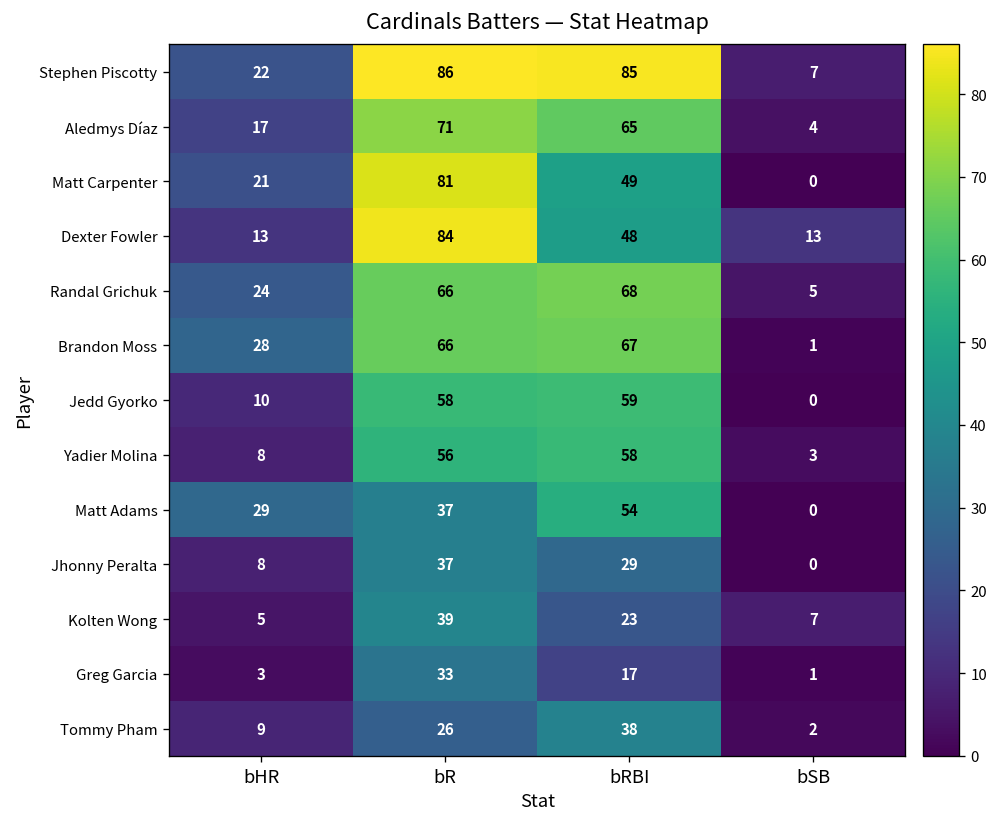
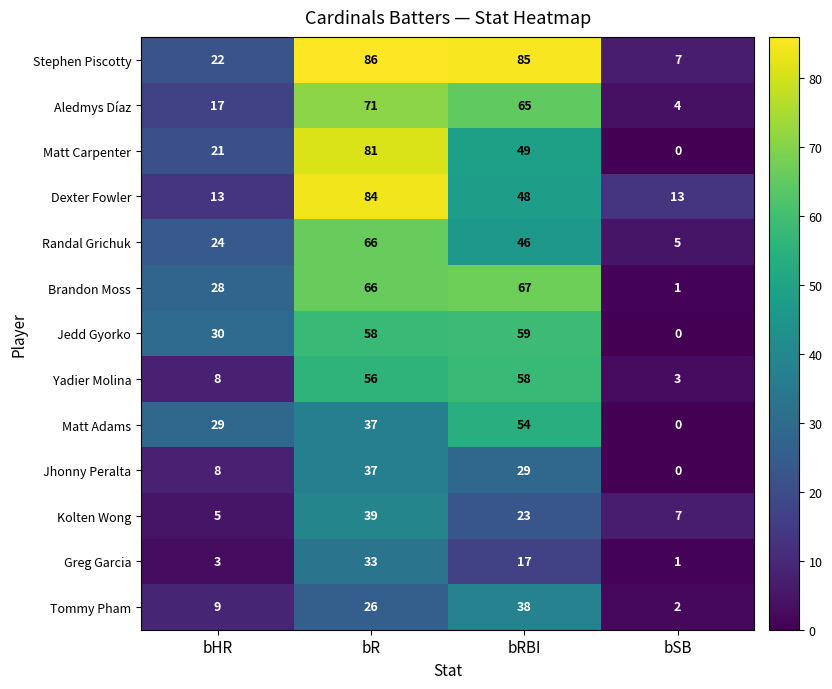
  {
    "Stephen Piscotty": {
      "bHR": 22,
      "bR": 86,
      "bRBI": 85,
      "bSB": 7
    },
    "Aledmys Díaz": {
      "bHR": 17,
      "bR": 71,
      "bRBI": 65,
      "bSB": 4
    },
    "Matt Carpenter": {
      "bHR": 21,
      "bR": 81,
      "bRBI": 49,
      "bSB": 0
    },
    "Dexter Fowler": {
      "bHR": 13,
      "bR": 84,
      "bRBI": 48,
      "bSB": 13
    },
    "Randal Grichuk": {
      "bHR": 24,
      "bR": 66,
-     "bRBI": 68,
+     "bRBI": 46,
      "bSB": 5
    },
    "Brandon Moss": {
      "bHR": 28,
      "bR": 66,
      "bRBI": 67,
      "bSB": 1
    },
    "Jedd Gyorko": {
-     "bHR": 10,
+     "bHR": 30,
      "bR": 58,
      "bRBI": 59,
      "bSB": 0
    },
    "Yadier Molina": {
      "bHR": 8,
      "bR": 56,
      "bRBI": 58,
      "bSB": 3
    },
    "Matt Adams": {
      "bHR": 29,
      "bR": 37,
      "bRBI": 54,
      "bSB": 0
    },
    "Jhonny Peralta": {
      "bHR": 8,
      "bR": 37,
      "bRBI": 29,
      "bSB": 0
    },
    "Kolten Wong": {
      "bHR": 5,
      "bR": 39,
      "bRBI": 23,
      "bSB": 7
    },
    "Greg Garcia": {
      "bHR": 3,
      "bR": 33,
      "bRBI": 17,
      "bSB": 1
    },
    "Tommy Pham": {
      "bHR": 9,
      "bR": 26,
      "bRBI": 38,
      "bSB": 2
    }
  }
